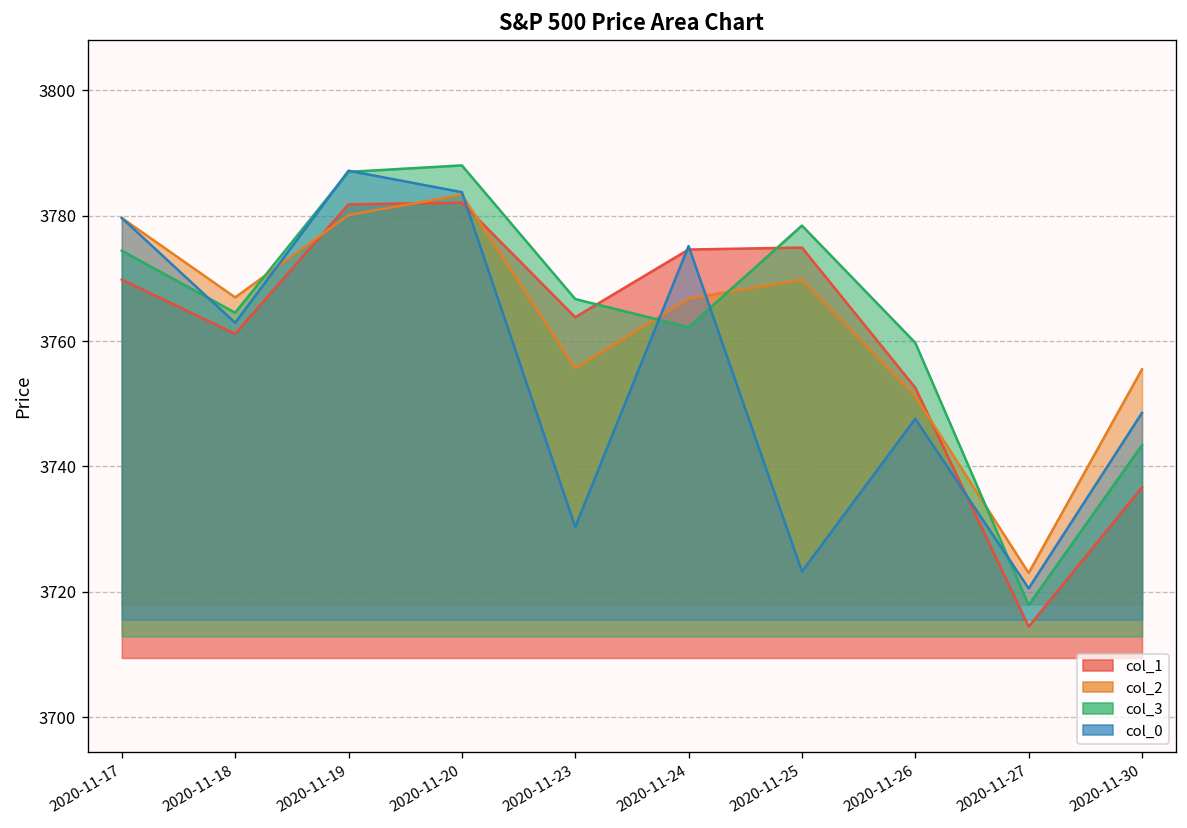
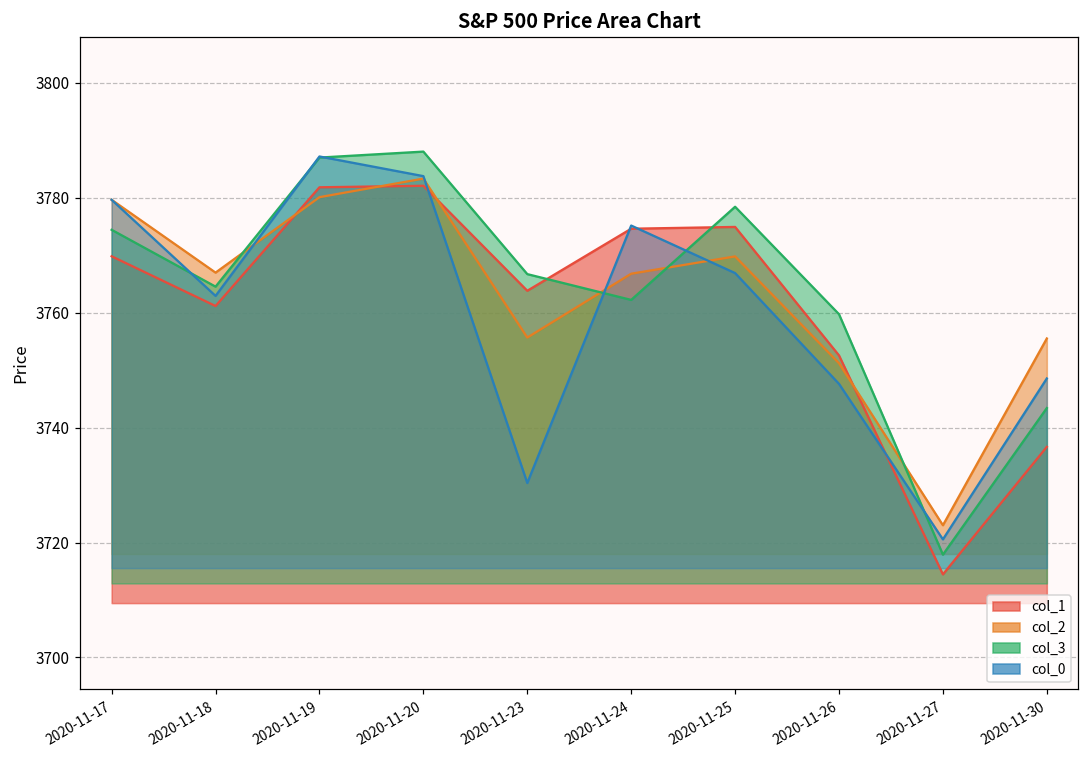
  {
    "col_3": {
      "2020-11-17": 3774,
      "2020-11-18": 3765,
      "2020-11-20": 3788,
      "2020-11-23": 3767,
      "2020-11-24": 3762,
      "2020-11-25": 3778,
      "2020-11-26": 3760,
      "2020-11-27": 3718,
      "2020-11-30": 3743
    },
    "col_0": {
      "2020-11-18": 3763,
      "2020-11-23": 3730,
      "2020-11-24": 3775,
-     "2020-11-25": 3723,
+     "2020-11-25": 3767,
      "2020-11-26": 3748,
      "2020-11-27": 3721,
      "2020-11-30": 3749
    }
  }
